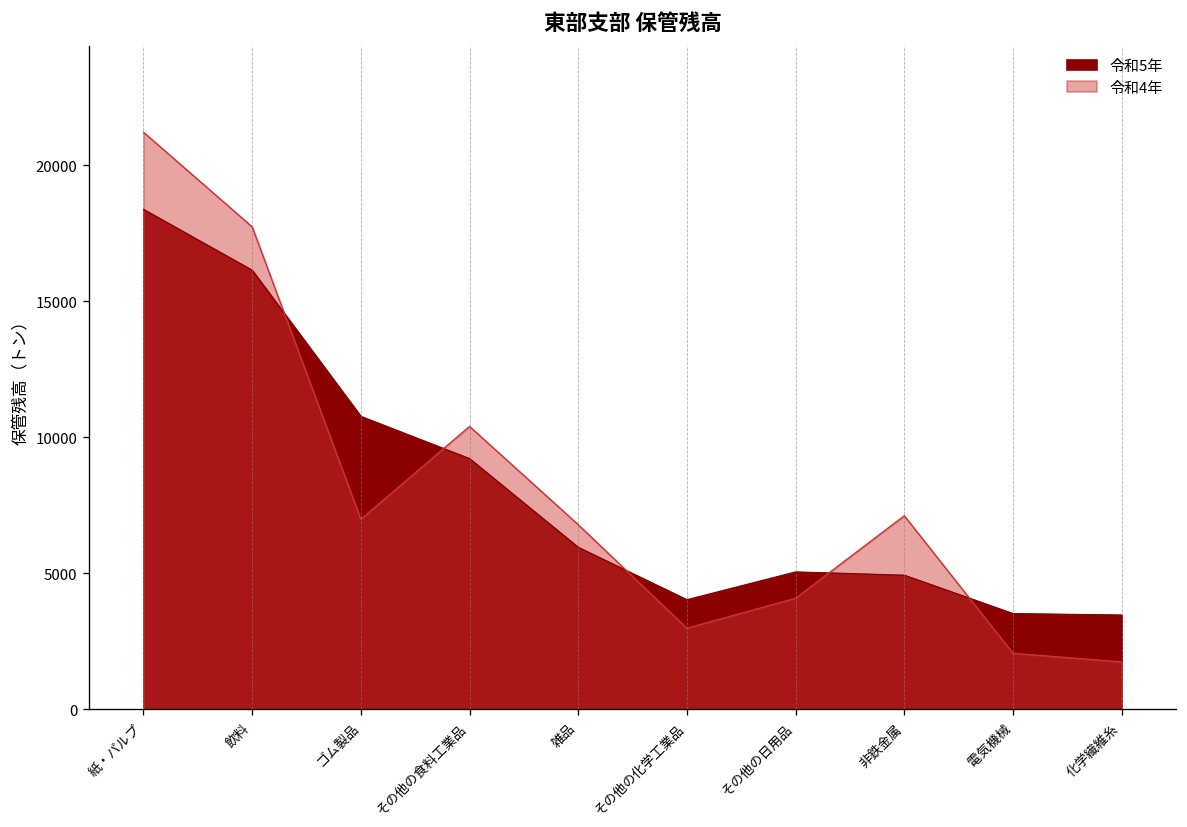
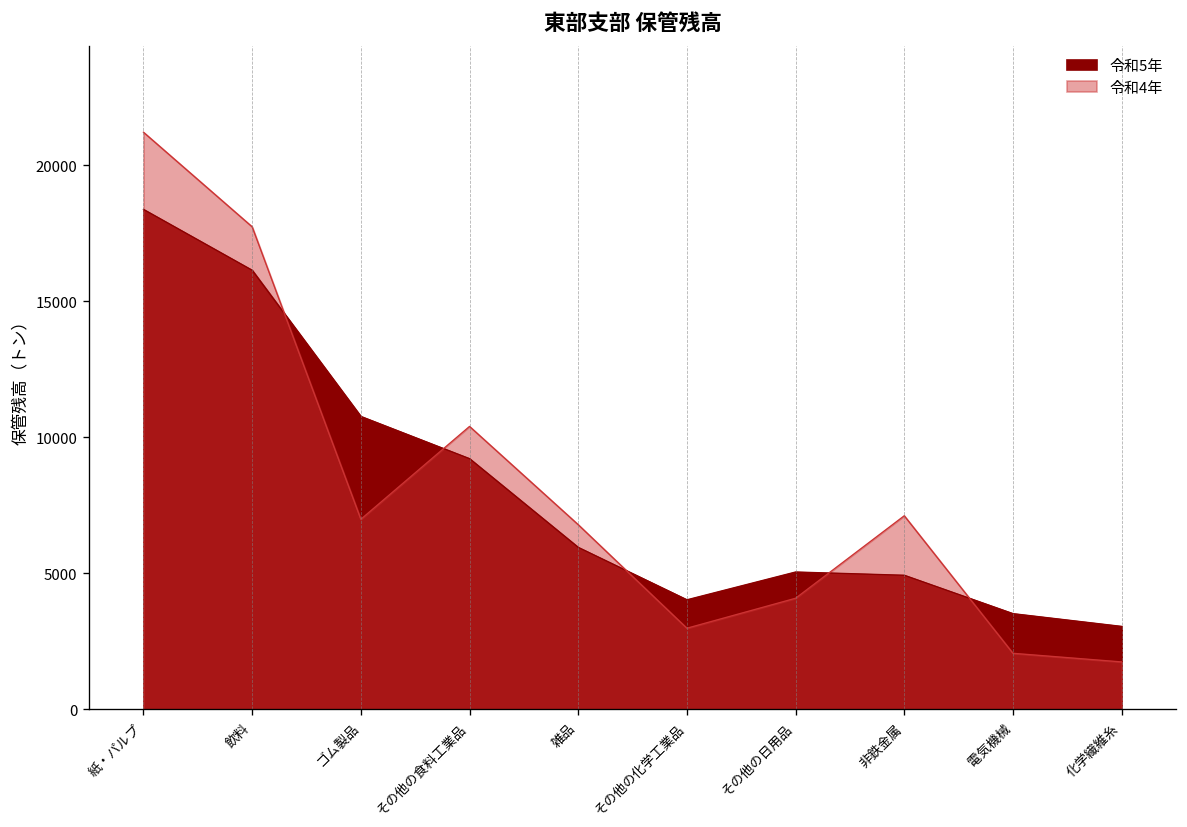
  {
    "令和5年": {
      "紙・パルプ": 18400,
      "飲料": 16100,
      "ゴム製品": 10800,
      "その他の食料工業品": 9200,
      "雑品": 6000,
      "その他の化学工業品": 4000,
      "その他の日用品": 5000,
      "非鉄金属": 4900,
      "電気機械": 3500,
-     "化学繊維糸": 3500
+     "化学繊維糸": 3000
    },
    "令和4年": {
      "紙・パルプ": 21200,
      "飲料": 17700,
      "ゴム製品": 7000,
      "その他の食料工業品": 10400,
      "雑品": 6800,
      "その他の化学工業品": 3000,
      "その他の日用品": 4100,
      "非鉄金属": 7100,
      "電気機械": 2100,
      "化学繊維糸": 1700
    }
  }
